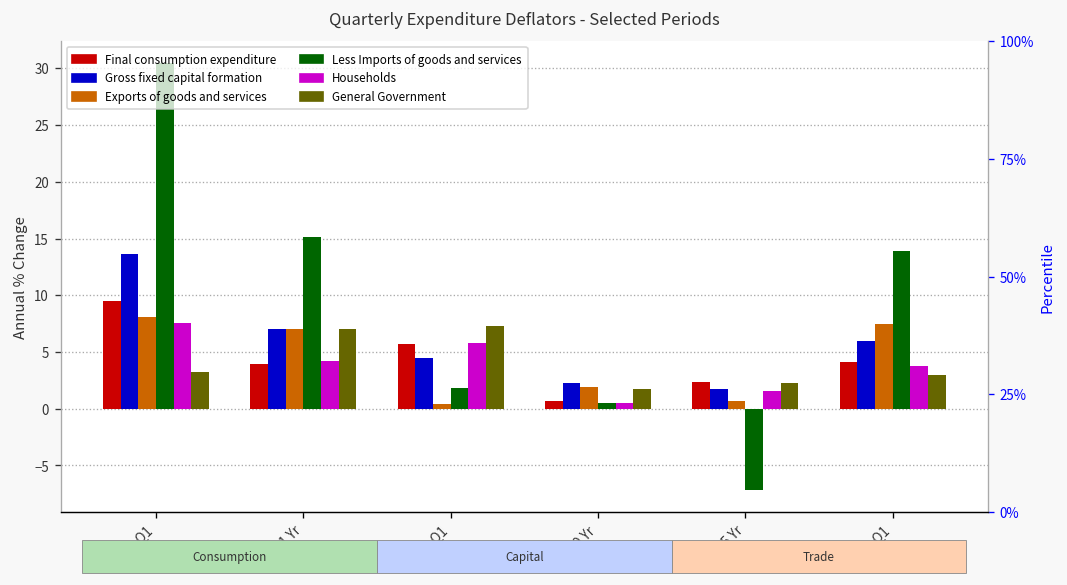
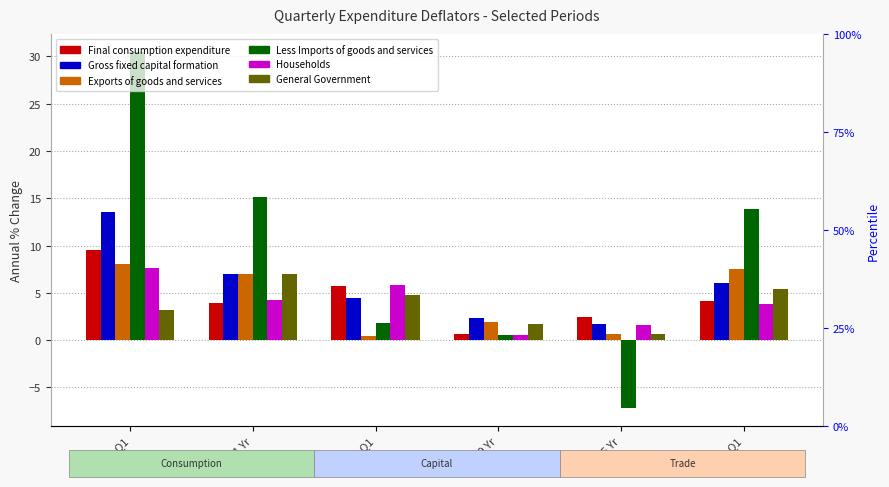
  {
    "Final consumption expenditure": {
      "2021 Q1": 10,
      "2021 Yr": 4,
      "2023 Q1": 6,
      "2019 Yr": 1,
      "2015 Yr": 2,
      "2020 Q1": 4
    },
    "Gross fixed capital formation": {
      "2021 Q1": 14,
      "2021 Yr": 7,
      "2023 Q1": 5,
      "2019 Yr": 2,
      "2015 Yr": 2,
      "2020 Q1": 6
    },
    "Exports of goods and services": {
      "2021 Q1": 8,
      "2021 Yr": 7,
      "2023 Q1": 0,
      "2019 Yr": 2,
      "2015 Yr": 1,
      "2020 Q1": 8
    },
    "Less Imports of goods and services": {
      "2021 Yr": 15,
      "2023 Q1": 2,
      "2019 Yr": 1,
      "2015 Yr": -7,
      "2020 Q1": 14
    },
    "Households": {
      "2021 Q1": 8,
      "2021 Yr": 4,
      "2023 Q1": 6,
      "2019 Yr": 1,
      "2015 Yr": 2,
      "2020 Q1": 4
    },
    "General Government": {
      "2021 Q1": 3,
      "2021 Yr": 7,
-     "2023 Q1": 7,
+     "2023 Q1": 5,
      "2019 Yr": 2,
-     "2015 Yr": 2,
-     "2020 Q1": 3
+     "2015 Yr": 1,
+     "2020 Q1": 5
    }
  }
